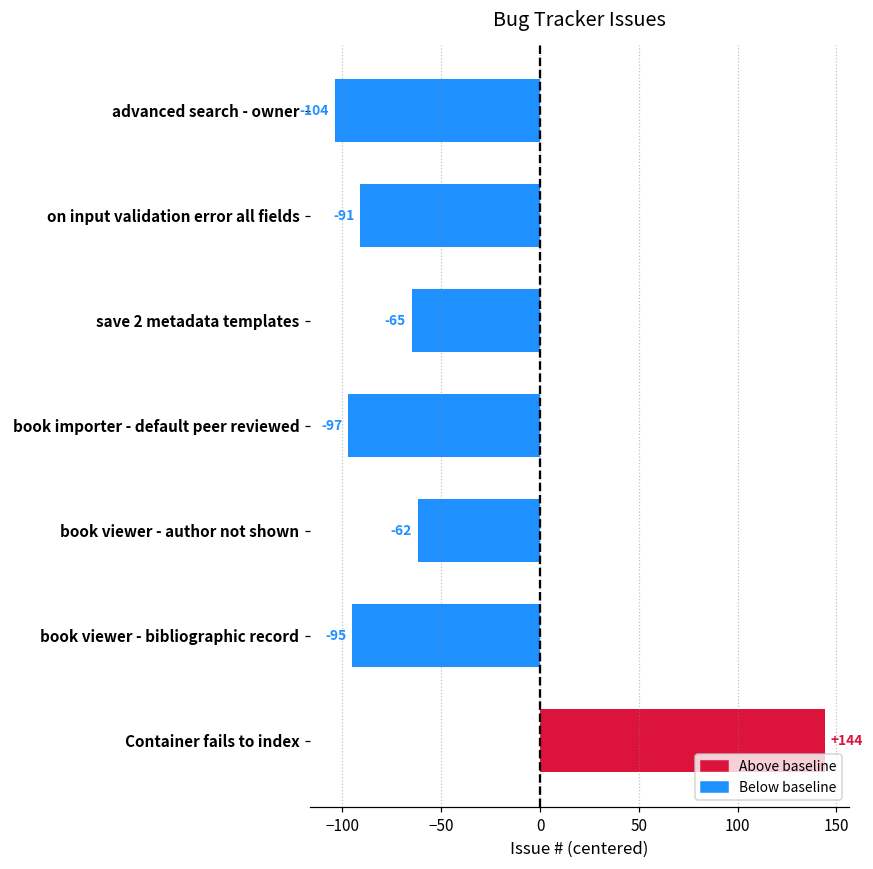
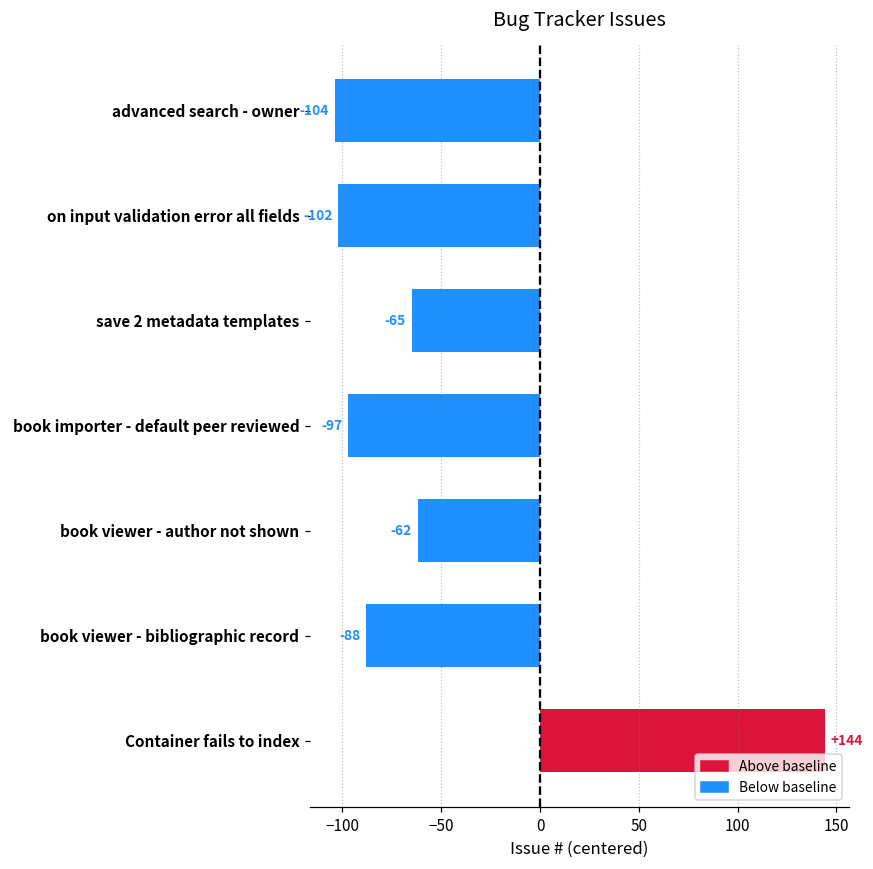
  {
    "advanced search - owner": "-104",
-   "on input validation error all fields": "-91",
+   "on input validation error all fields": "-102",
    "save 2 metadata templates": "-65",
    "book importer - default peer reviewed": "-97",
    "book viewer - author not shown": "-62",
-   "book viewer - bibliographic record": "-95",
+   "book viewer - bibliographic record": "-88",
    "Container fails to index": "+144"
  }
